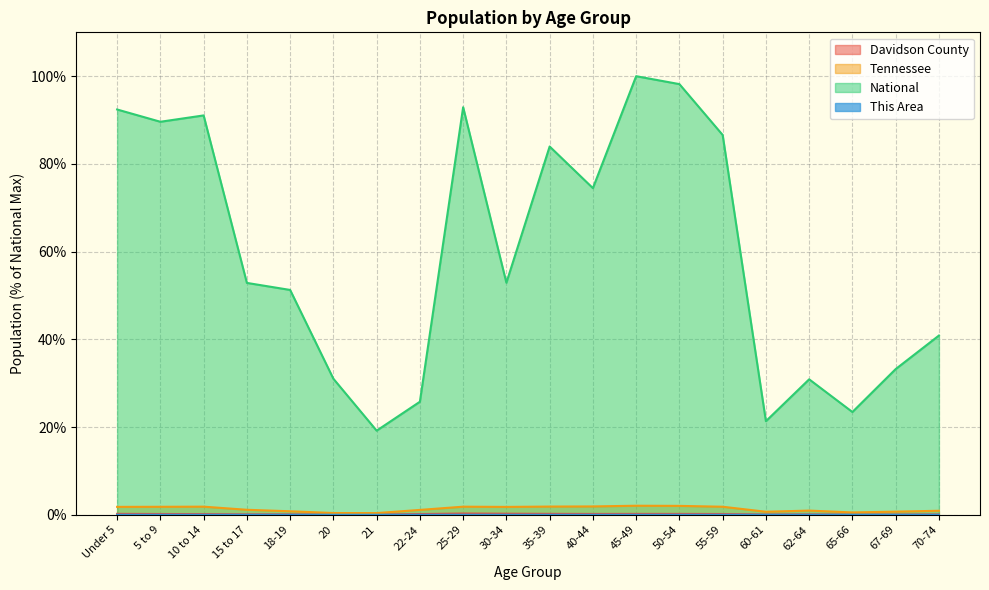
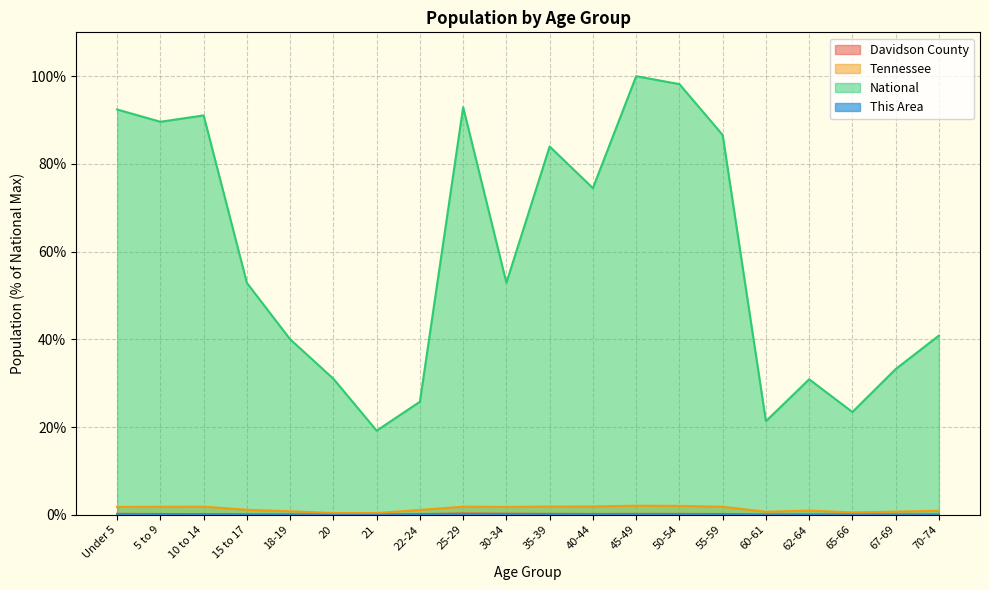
  {
    "Tennessee": {
      "Under 5": "2%",
      "5 to 9": "2%",
      "10 to 14": "2%",
      "15 to 17": "1%",
      "18-19": "1%",
      "22-24": "1%",
      "25-29": "2%",
      "30-34": "2%",
      "35-39": "2%",
      "40-44": "2%",
      "45-49": "2%",
      "50-54": "2%",
      "55-59": "2%",
      "60-61": "1%",
      "62-64": "1%",
      "67-69": "1%",
      "70-74": "1%"
    },
    "National": {
      "Under 5": "92%",
      "5 to 9": "90%",
      "10 to 14": "91%",
      "15 to 17": "53%",
-     "18-19": "51%",
+     "18-19": "40%",
      "20": "31%",
      "21": "19%",
      "22-24": "26%",
      "25-29": "93%",
      "30-34": "53%",
      "35-39": "84%",
      "40-44": "74%",
      "45-49": "100%",
      "50-54": "98%",
      "55-59": "87%",
      "60-61": "21%",
      "62-64": "31%",
      "65-66": "23%",
      "67-69": "33%",
      "70-74": "41%"
    }
  }
